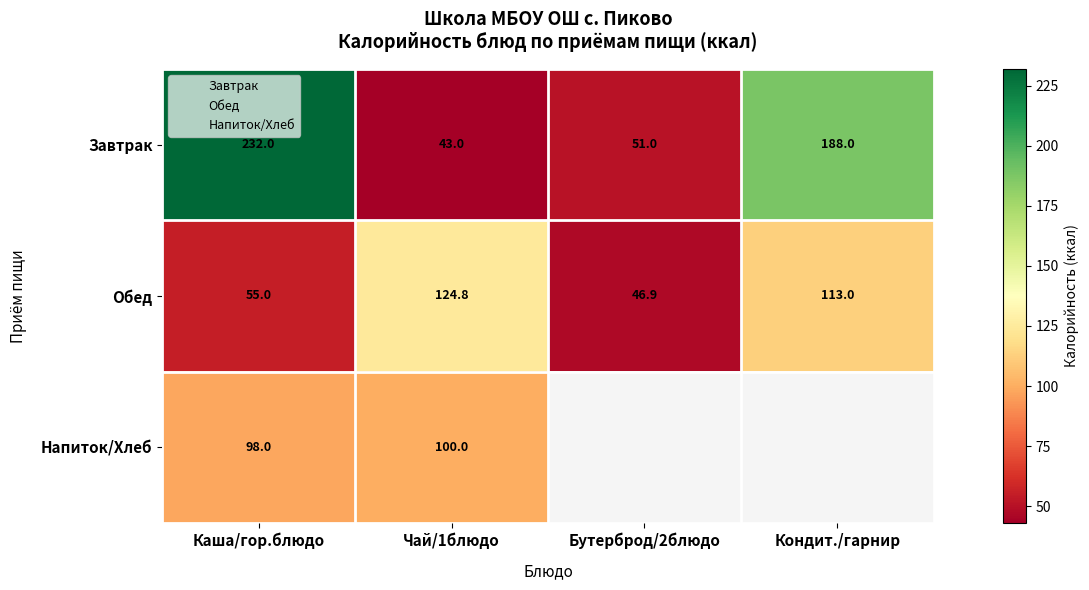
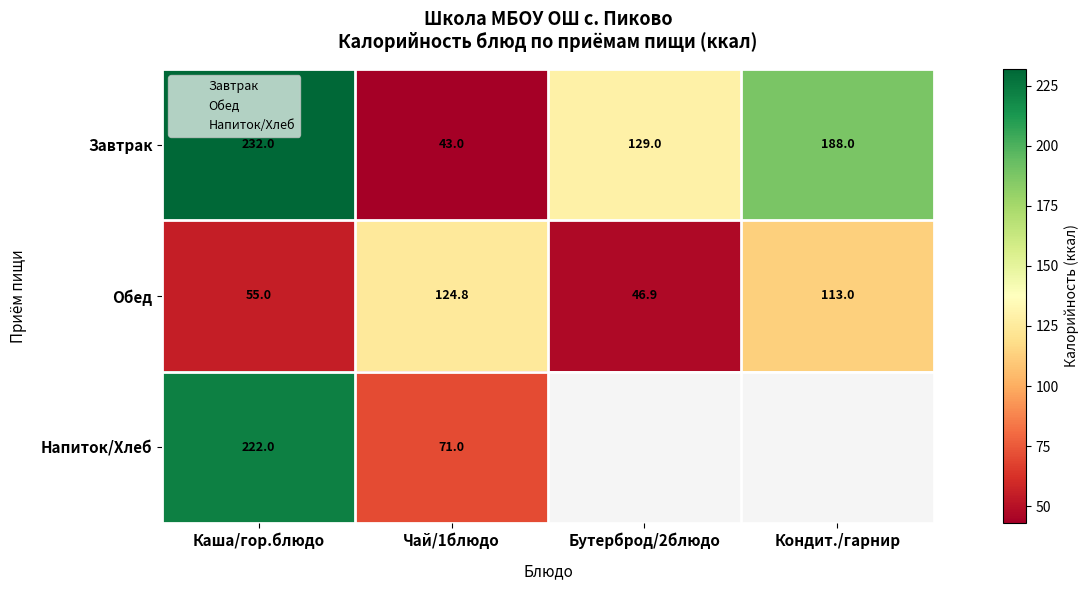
  {
    "Завтрак": {
-     "Бутерброд/2блюдо": 51.0
+     "Бутерброд/2блюдо": 129.0
    },
    "Напиток/Хлеб": {
-     "Каша/гор.блюдо": 98.0,
-     "Чай/1блюдо": 100.0
+     "Каша/гор.блюдо": 222.0,
+     "Чай/1блюдо": 71.0
    }
  }
